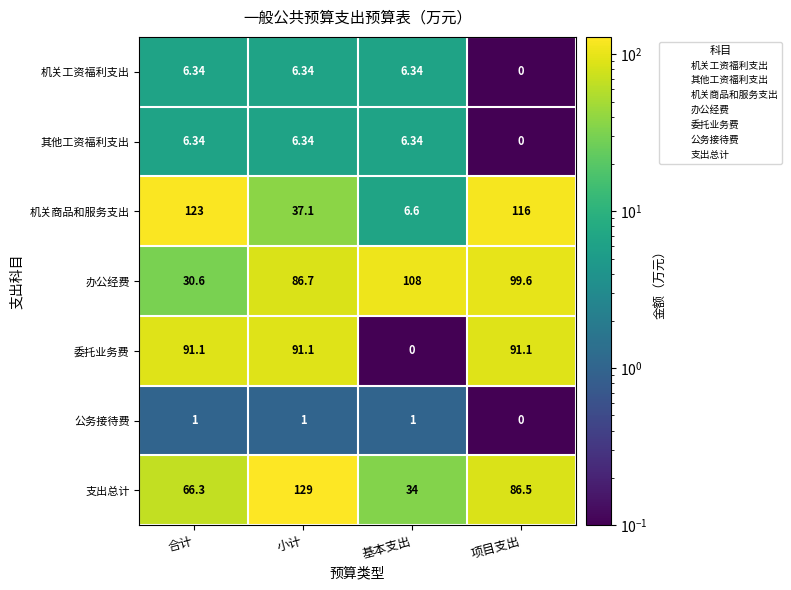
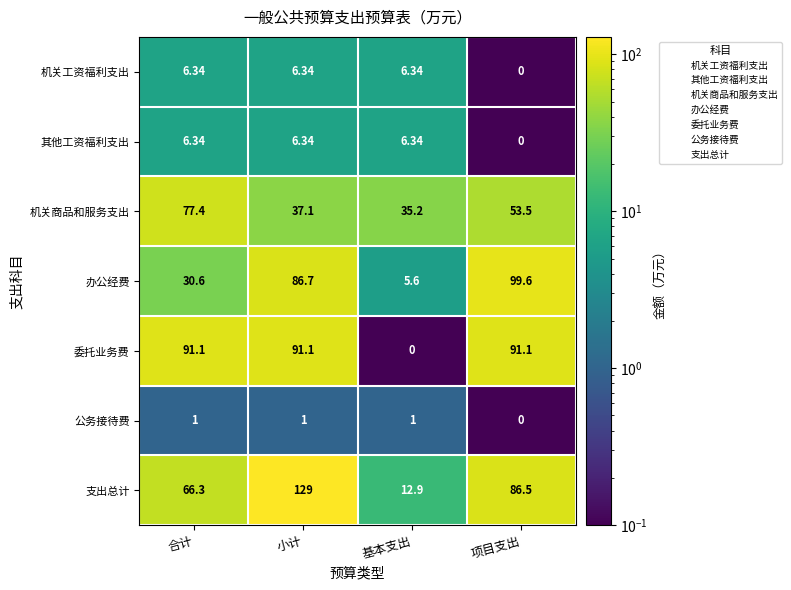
  {
    "机关工资福利支出": {
      "合计": 6.34,
      "小计": 6.34,
      "基本支出": 6.34,
      "项目支出": 0
    },
    "其他工资福利支出": {
      "合计": 6.34,
      "小计": 6.34,
      "基本支出": 6.34,
      "项目支出": 0
    },
    "机关商品和服务支出": {
-     "合计": 123,
+     "合计": 77.4,
      "小计": 37.1,
-     "基本支出": 6.6,
-     "项目支出": 116
+     "基本支出": 35.2,
+     "项目支出": 53.5
    },
    "办公经费": {
      "合计": 30.6,
      "小计": 86.7,
-     "基本支出": 108,
+     "基本支出": 5.6,
      "项目支出": 99.6
    },
    "委托业务费": {
      "合计": 91.1,
      "小计": 91.1,
      "基本支出": 0,
      "项目支出": 91.1
    },
    "公务接待费": {
      "合计": 1,
      "小计": 1,
      "基本支出": 1,
      "项目支出": 0
    },
    "支出总计": {
      "合计": 66.3,
      "小计": 129,
-     "基本支出": 34,
+     "基本支出": 12.9,
      "项目支出": 86.5
    }
  }
